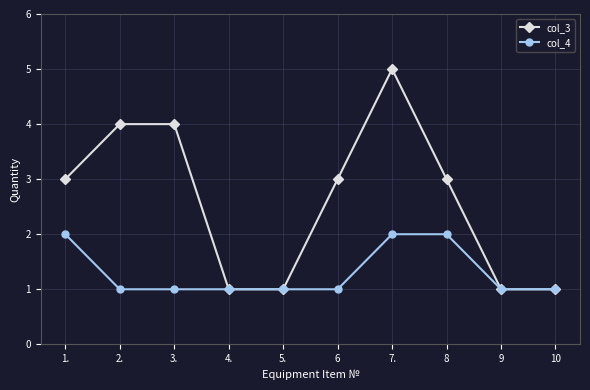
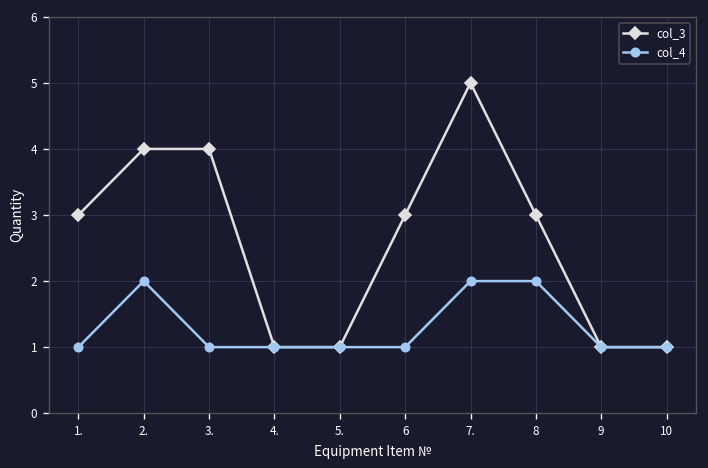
  {
    "col_3": {
      "1.": 3,
      "2.": 4,
      "3.": 4,
      "6": 3,
      "7.": 5,
      "8": 3
    },
    "col_4": {
-     "1.": 2,
-     "2.": 1,
+     "1.": 1,
+     "2.": 2,
      "3.": 1,
      "6": 1,
      "7.": 2,
      "8": 2
    }
  }
